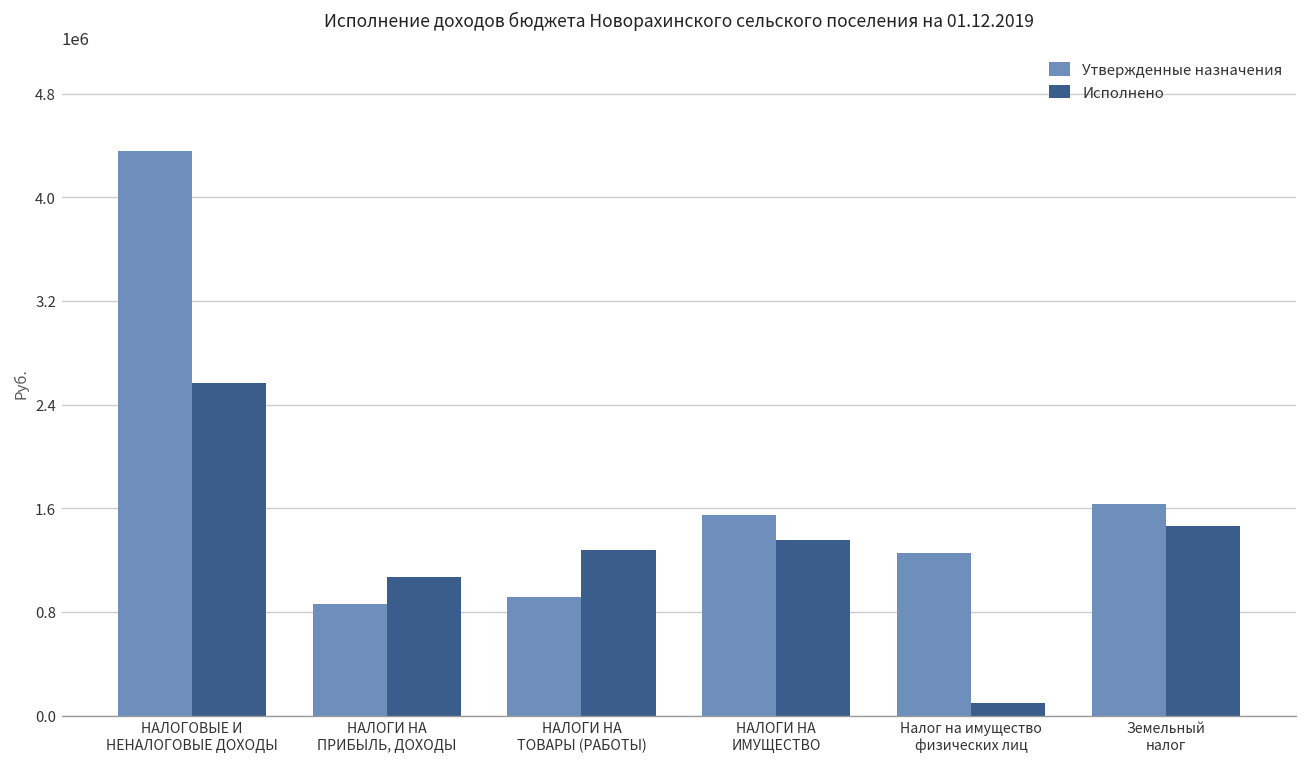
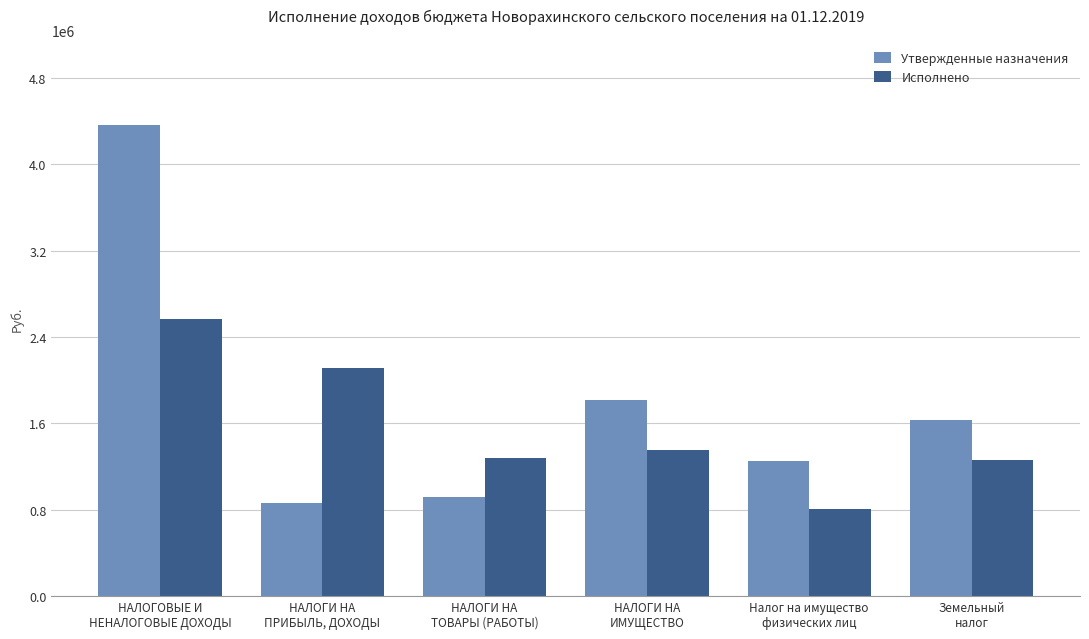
  {
    "Утвержденные назначения": {
      "НАЛОГОВЫЕ И НЕНАЛОГОВЫЕ ДОХОДЫ": 4360000,
      "НАЛОГИ НА ПРИБЫЛЬ, ДОХОДЫ": 860000,
      "НАЛОГИ НА ТОВАРЫ (РАБОТЫ)": 910000,
-     "НАЛОГИ НА ИМУЩЕСТВО": 1550000,
+     "НАЛОГИ НА ИМУЩЕСТВО": 1820000,
      "Налог на имущество физических лиц": 1250000,
      "Земельный налог": 1630000
    },
    "Исполнено": {
      "НАЛОГОВЫЕ И НЕНАЛОГОВЫЕ ДОХОДЫ": 2570000,
-     "НАЛОГИ НА ПРИБЫЛЬ, ДОХОДЫ": 1070000,
+     "НАЛОГИ НА ПРИБЫЛЬ, ДОХОДЫ": 2110000,
      "НАЛОГИ НА ТОВАРЫ (РАБОТЫ)": 1280000,
      "НАЛОГИ НА ИМУЩЕСТВО": 1360000,
-     "Налог на имущество физических лиц": 100000,
-     "Земельный налог": 1460000
+     "Налог на имущество физических лиц": 810000,
+     "Земельный налог": 1260000
    }
  }
